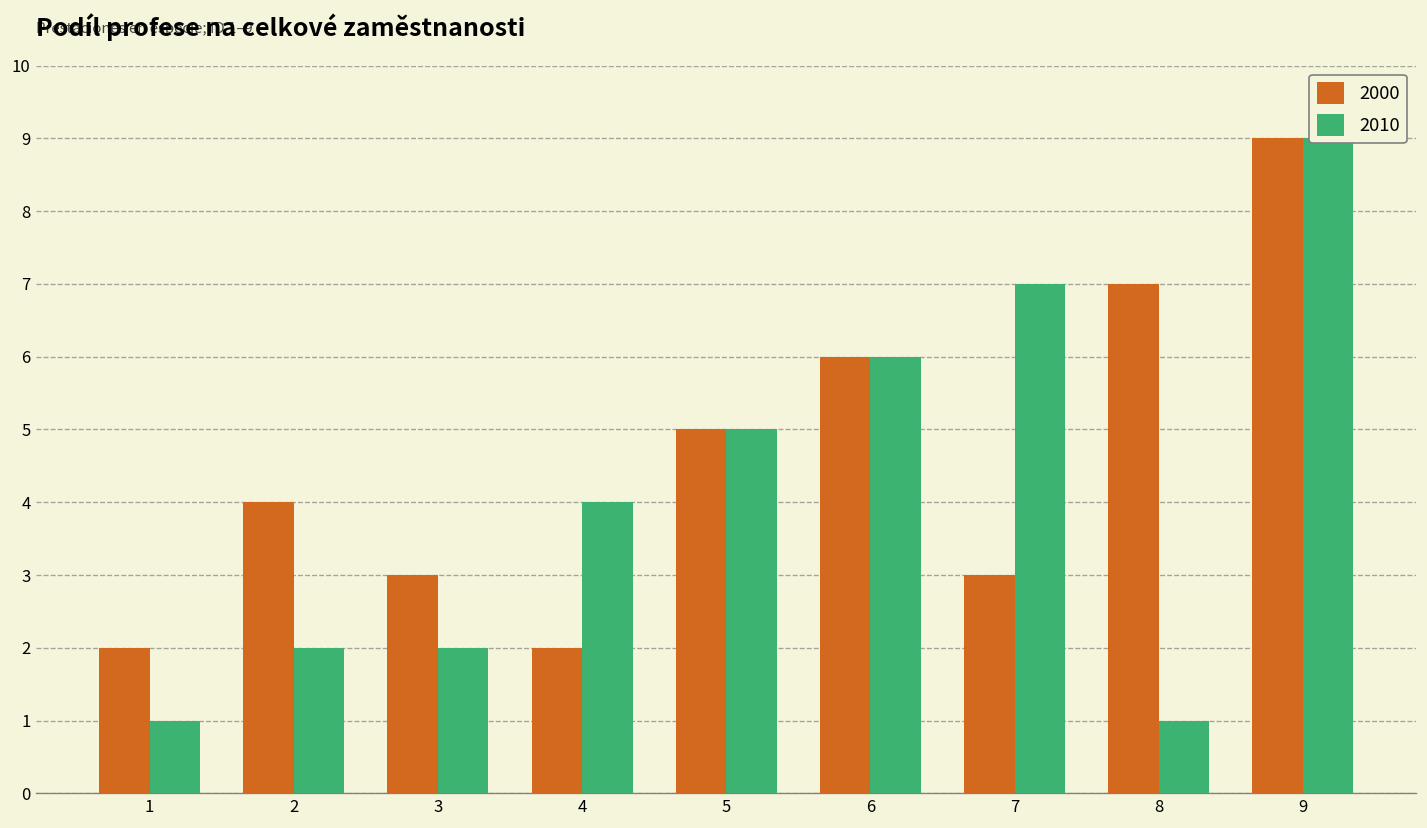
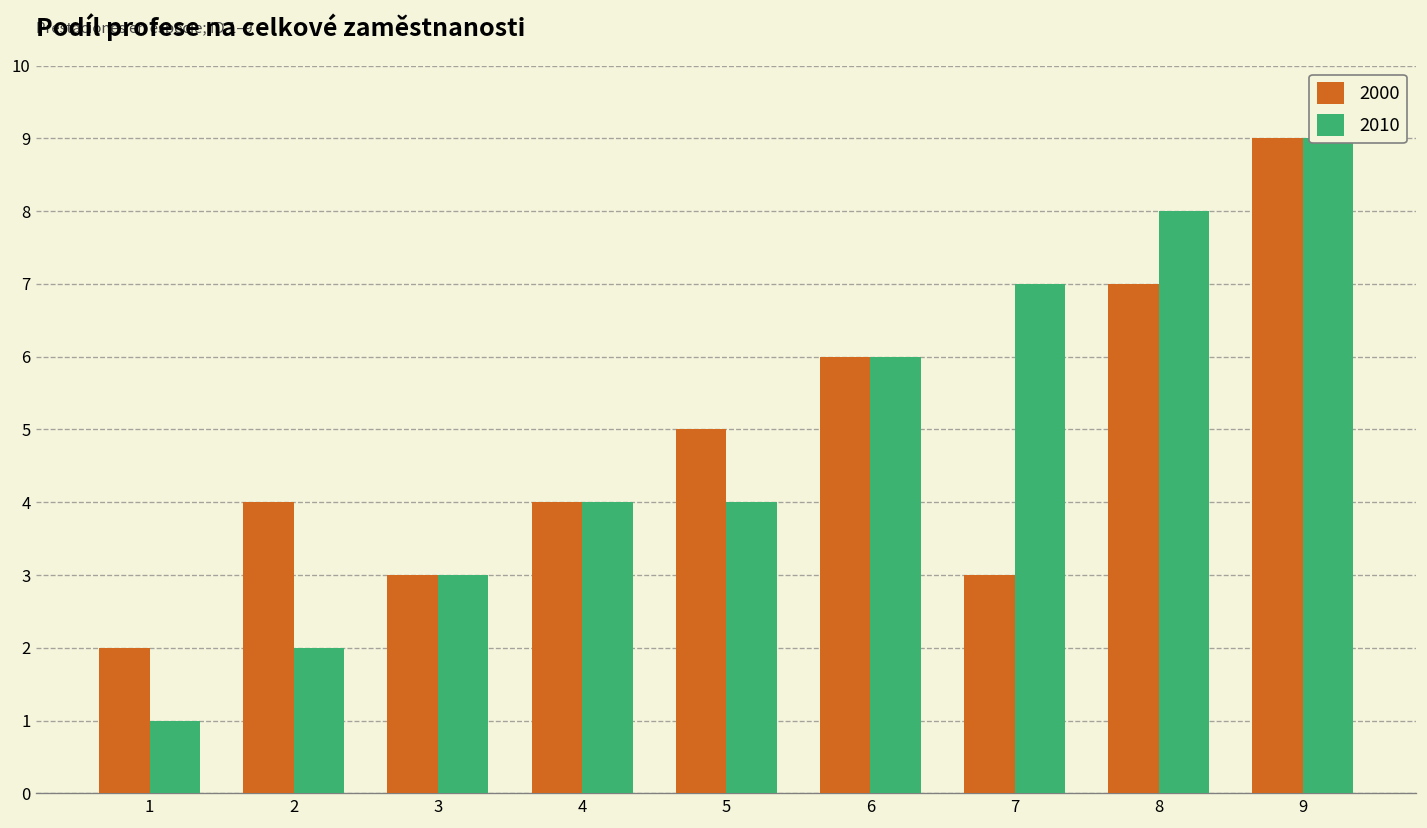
  {
    "2000": {
      "1": 2,
      "2": 4,
      "3": 3,
-     "4": 2,
+     "4": 4,
      "5": 5,
      "6": 6,
      "7": 3,
      "8": 7,
      "9": 9
    },
    "2010": {
      "1": 1,
      "2": 2,
-     "3": 2,
+     "3": 3,
      "4": 4,
-     "5": 5,
+     "5": 4,
      "6": 6,
      "7": 7,
-     "8": 1
+     "8": 8
    }
  }
